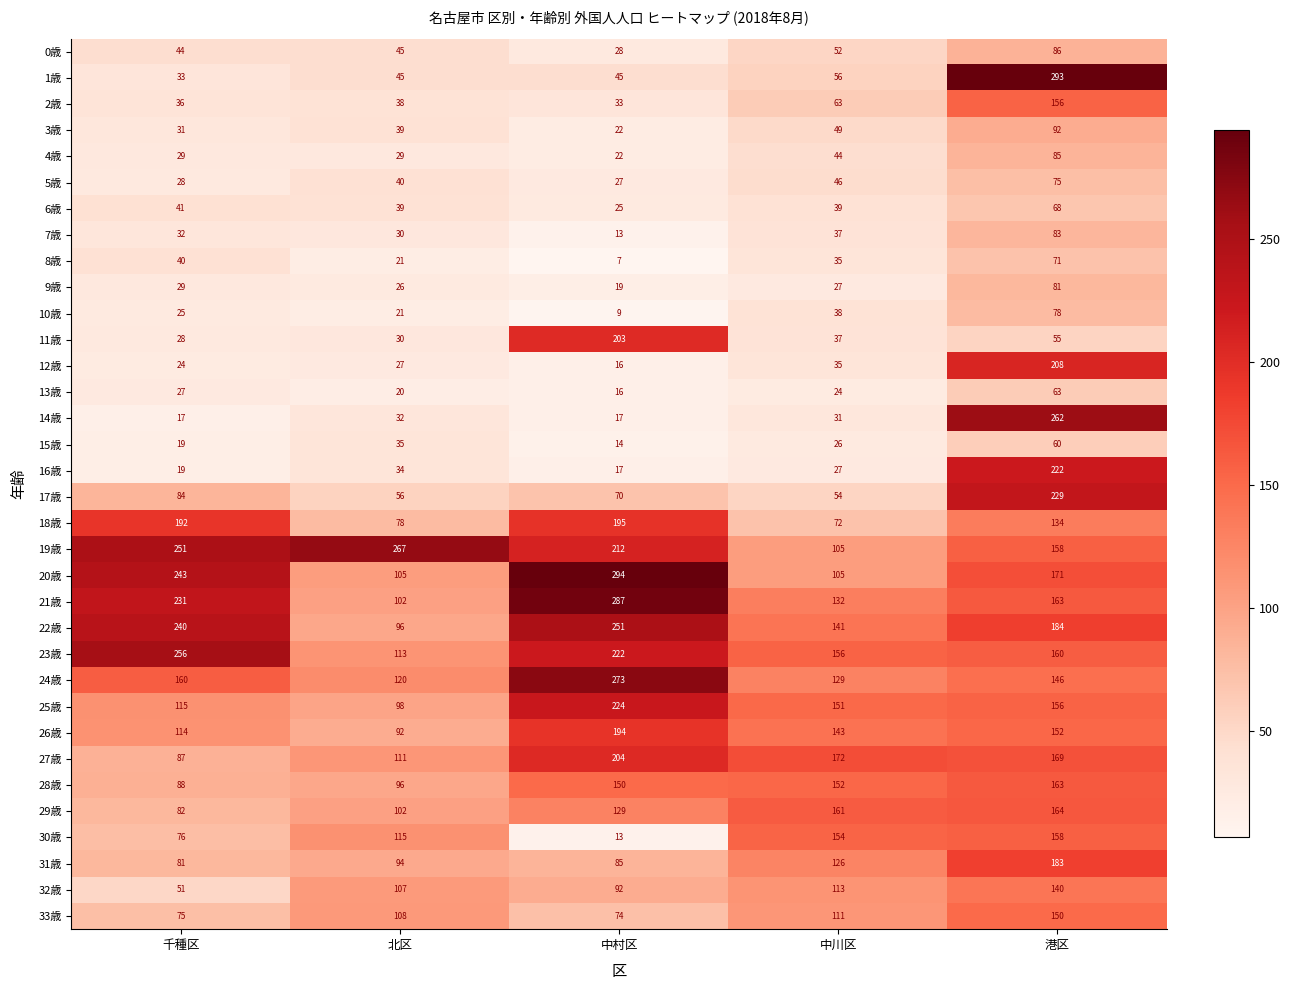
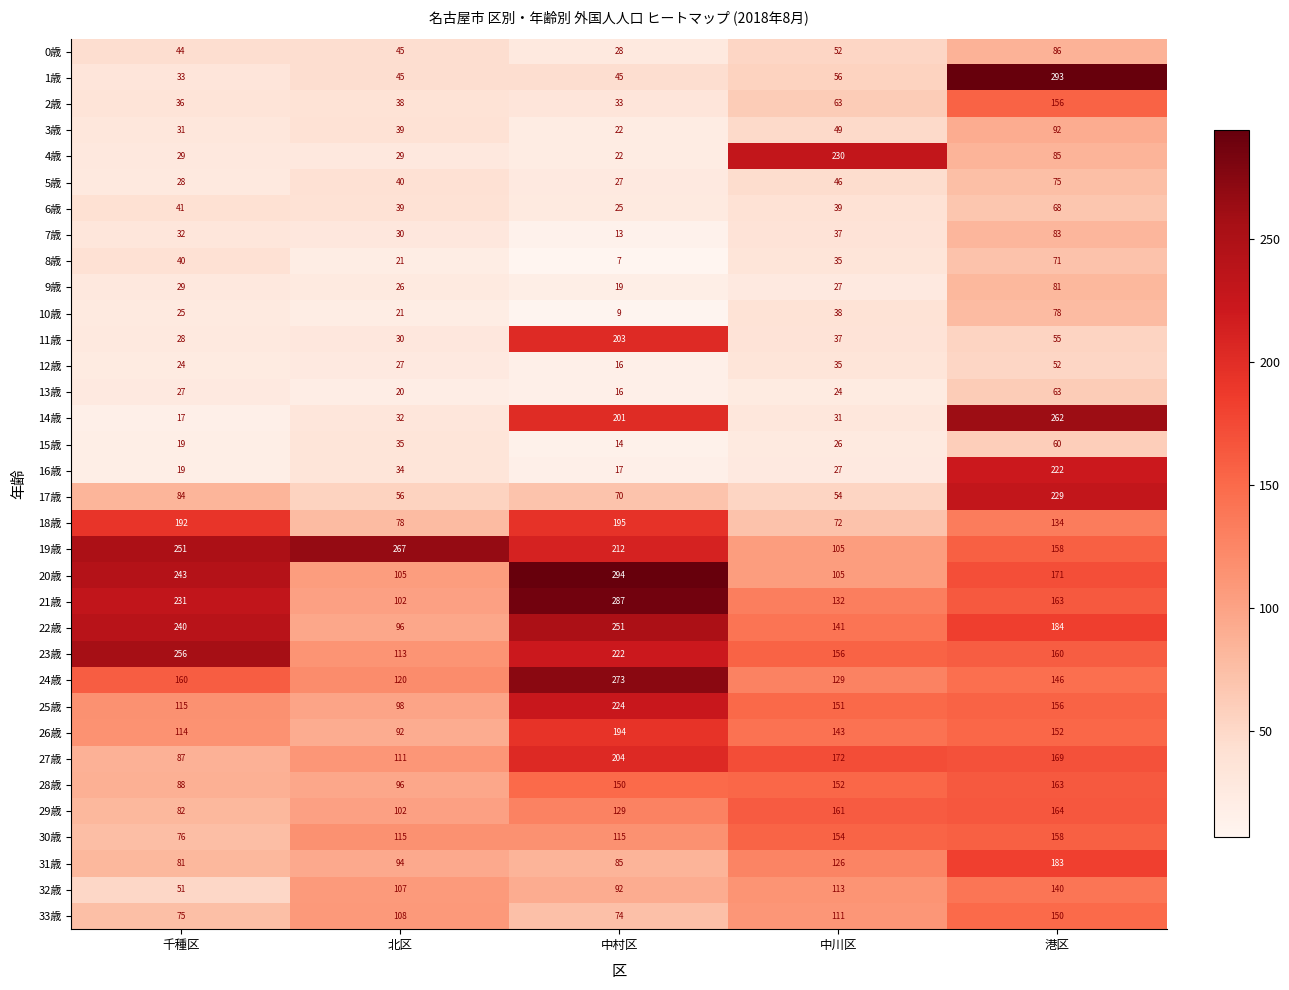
  {
    "0歳": {
      "千種区": 44,
      "北区": 45,
      "中村区": 28,
      "中川区": 52,
      "港区": 86
    },
    "1歳": {
      "千種区": 33,
      "北区": 45,
      "中村区": 45,
      "中川区": 56,
      "港区": 293
    },
    "2歳": {
      "千種区": 36,
      "北区": 38,
      "中村区": 33,
      "中川区": 63,
      "港区": 156
    },
    "3歳": {
      "千種区": 31,
      "北区": 39,
      "中村区": 22,
      "中川区": 49,
      "港区": 92
    },
    "4歳": {
      "千種区": 29,
      "北区": 29,
      "中村区": 22,
-     "中川区": 44,
+     "中川区": 230,
      "港区": 85
    },
    "5歳": {
      "千種区": 28,
      "北区": 40,
      "中村区": 27,
      "中川区": 46,
      "港区": 75
    },
    "6歳": {
      "千種区": 41,
      "北区": 39,
      "中村区": 25,
      "中川区": 39,
      "港区": 68
    },
    "7歳": {
      "千種区": 32,
      "北区": 30,
      "中村区": 13,
      "中川区": 37,
      "港区": 83
    },
    "8歳": {
      "千種区": 40,
      "北区": 21,
      "中村区": 7,
      "中川区": 35,
      "港区": 71
    },
    "9歳": {
      "千種区": 29,
      "北区": 26,
      "中村区": 19,
      "中川区": 27,
      "港区": 81
    },
    "10歳": {
      "千種区": 25,
      "北区": 21,
      "中村区": 9,
      "中川区": 38,
      "港区": 78
    },
    "11歳": {
      "千種区": 28,
      "北区": 30,
      "中村区": 203,
      "中川区": 37,
      "港区": 55
    },
    "12歳": {
      "千種区": 24,
      "北区": 27,
      "中村区": 16,
      "中川区": 35,
-     "港区": 208
+     "港区": 52
    },
    "13歳": {
      "千種区": 27,
      "北区": 20,
      "中村区": 16,
      "中川区": 24,
      "港区": 63
    },
    "14歳": {
      "千種区": 17,
      "北区": 32,
-     "中村区": 17,
+     "中村区": 201,
      "中川区": 31,
      "港区": 262
    },
    "15歳": {
      "千種区": 19,
      "北区": 35,
      "中村区": 14,
      "中川区": 26,
      "港区": 60
    },
    "16歳": {
      "千種区": 19,
      "北区": 34,
      "中村区": 17,
      "中川区": 27,
      "港区": 222
    },
    "17歳": {
      "千種区": 84,
      "北区": 56,
      "中村区": 70,
      "中川区": 54,
      "港区": 229
    },
    "18歳": {
      "千種区": 192,
      "北区": 78,
      "中村区": 195,
      "中川区": 72,
      "港区": 134
    },
    "19歳": {
      "千種区": 251,
      "北区": 267,
      "中村区": 212,
      "中川区": 105,
      "港区": 158
    },
    "20歳": {
      "千種区": 243,
      "北区": 105,
      "中村区": 294,
      "中川区": 105,
      "港区": 171
    },
    "21歳": {
      "千種区": 231,
      "北区": 102,
      "中村区": 287,
      "中川区": 132,
      "港区": 163
    },
    "22歳": {
      "千種区": 240,
      "北区": 96,
      "中村区": 251,
      "中川区": 141,
      "港区": 184
    },
    "23歳": {
      "千種区": 256,
      "北区": 113,
      "中村区": 222,
      "中川区": 156,
      "港区": 160
    },
    "24歳": {
      "千種区": 160,
      "北区": 120,
      "中村区": 273,
      "中川区": 129,
      "港区": 146
    },
    "25歳": {
      "千種区": 115,
      "北区": 98,
      "中村区": 224,
      "中川区": 151,
      "港区": 156
    },
    "26歳": {
      "千種区": 114,
      "北区": 92,
      "中村区": 194,
      "中川区": 143,
      "港区": 152
    },
    "27歳": {
      "千種区": 87,
      "北区": 111,
      "中村区": 204,
      "中川区": 172,
      "港区": 169
    },
    "28歳": {
      "千種区": 88,
      "北区": 96,
      "中村区": 150,
      "中川区": 152,
      "港区": 163
    },
    "29歳": {
      "千種区": 82,
      "北区": 102,
      "中村区": 129,
      "中川区": 161,
      "港区": 164
    },
    "30歳": {
      "千種区": 76,
      "北区": 115,
-     "中村区": 13,
+     "中村区": 115,
      "中川区": 154,
      "港区": 158
    },
    "31歳": {
      "千種区": 81,
      "北区": 94,
      "中村区": 85,
      "中川区": 126,
      "港区": 183
    },
    "32歳": {
      "千種区": 51,
      "北区": 107,
      "中村区": 92,
      "中川区": 113,
      "港区": 140
    },
    "33歳": {
      "千種区": 75,
      "北区": 108,
      "中村区": 74,
      "中川区": 111,
      "港区": 150
    }
  }
